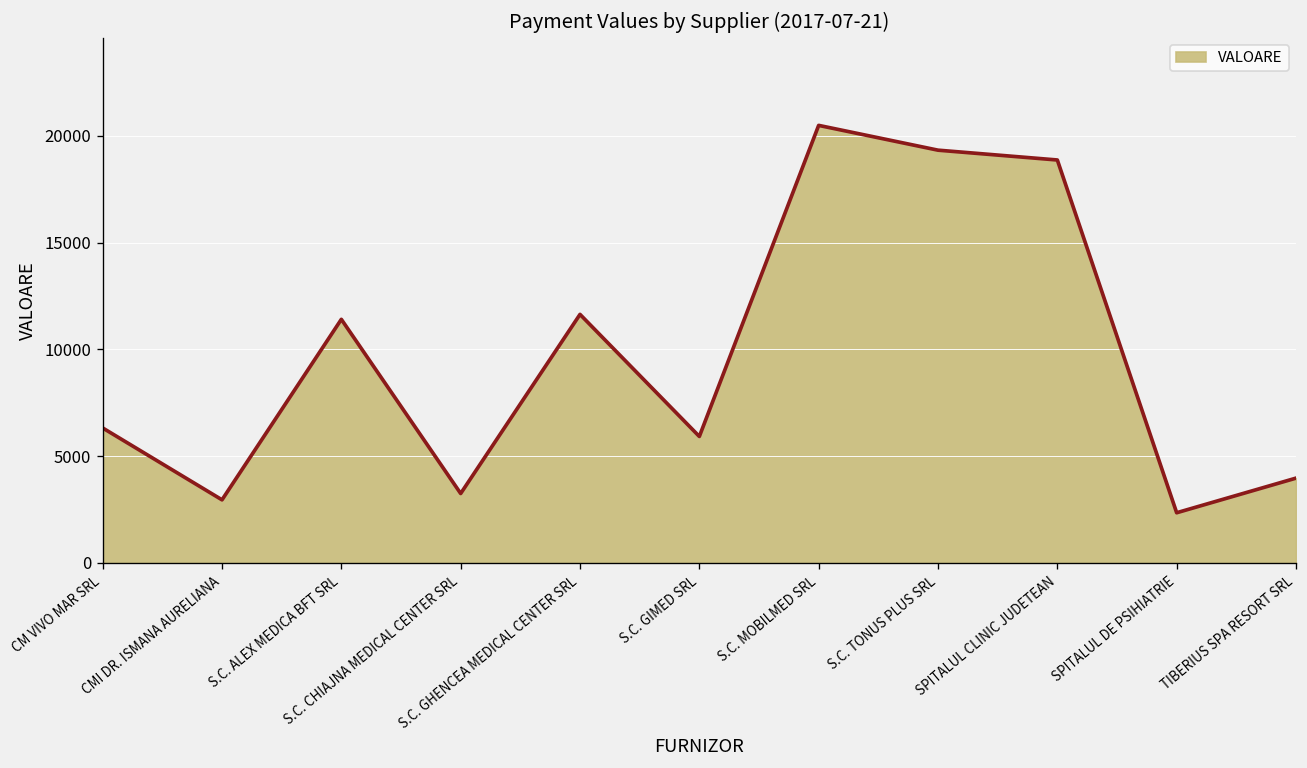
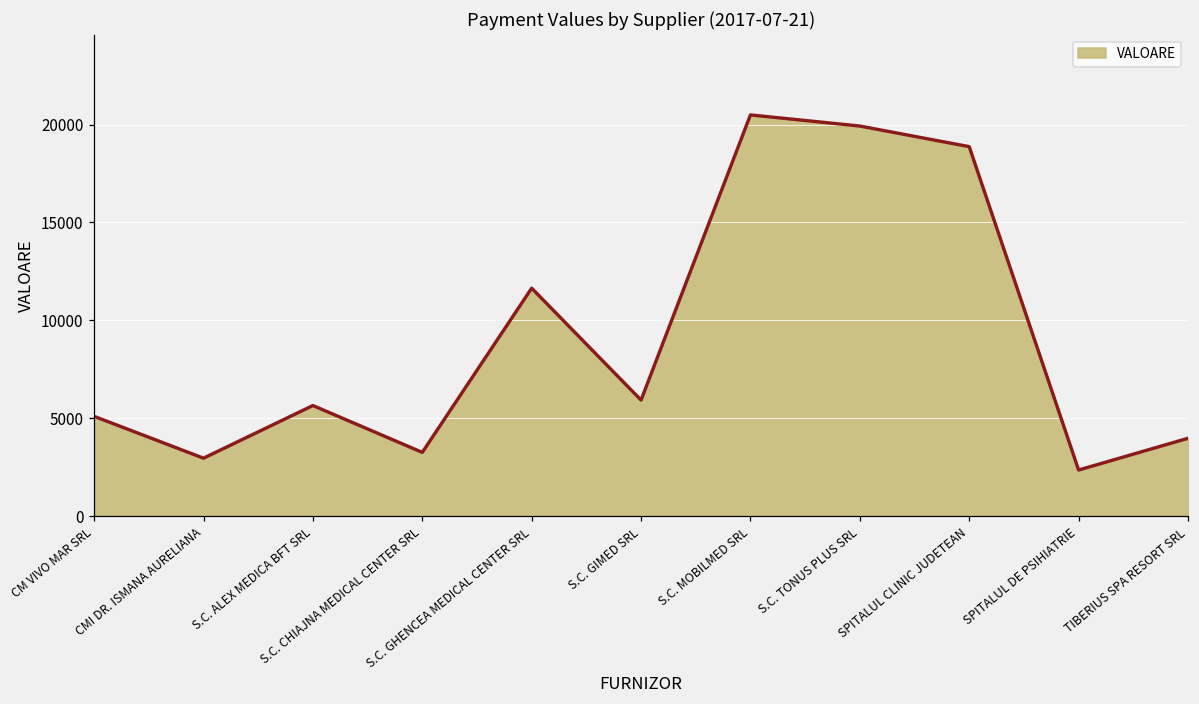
  {
-   "CM VIVO MAR SRL": 6300,
+   "CM VIVO MAR SRL": 5100,
    "CMI DR. ISMANA AURELIANA": 3000,
-   "S.C. ALEX MEDICA BFT SRL": 11400,
+   "S.C. ALEX MEDICA BFT SRL": 5600,
    "S.C. CHIAJNA MEDICAL CENTER SRL": 3300,
    "S.C. GHENCEA MEDICAL CENTER SRL": 11600,
    "S.C. GIMED SRL": 5900,
    "S.C. MOBILMED SRL": 20500,
-   "S.C. TONUS PLUS SRL": 19300,
+   "S.C. TONUS PLUS SRL": 19900,
    "SPITALUL CLINIC JUDETEAN": 18900,
    "SPITALUL DE PSIHIATRIE": 2400,
    "TIBERIUS SPA RESORT SRL": 4000
  }
